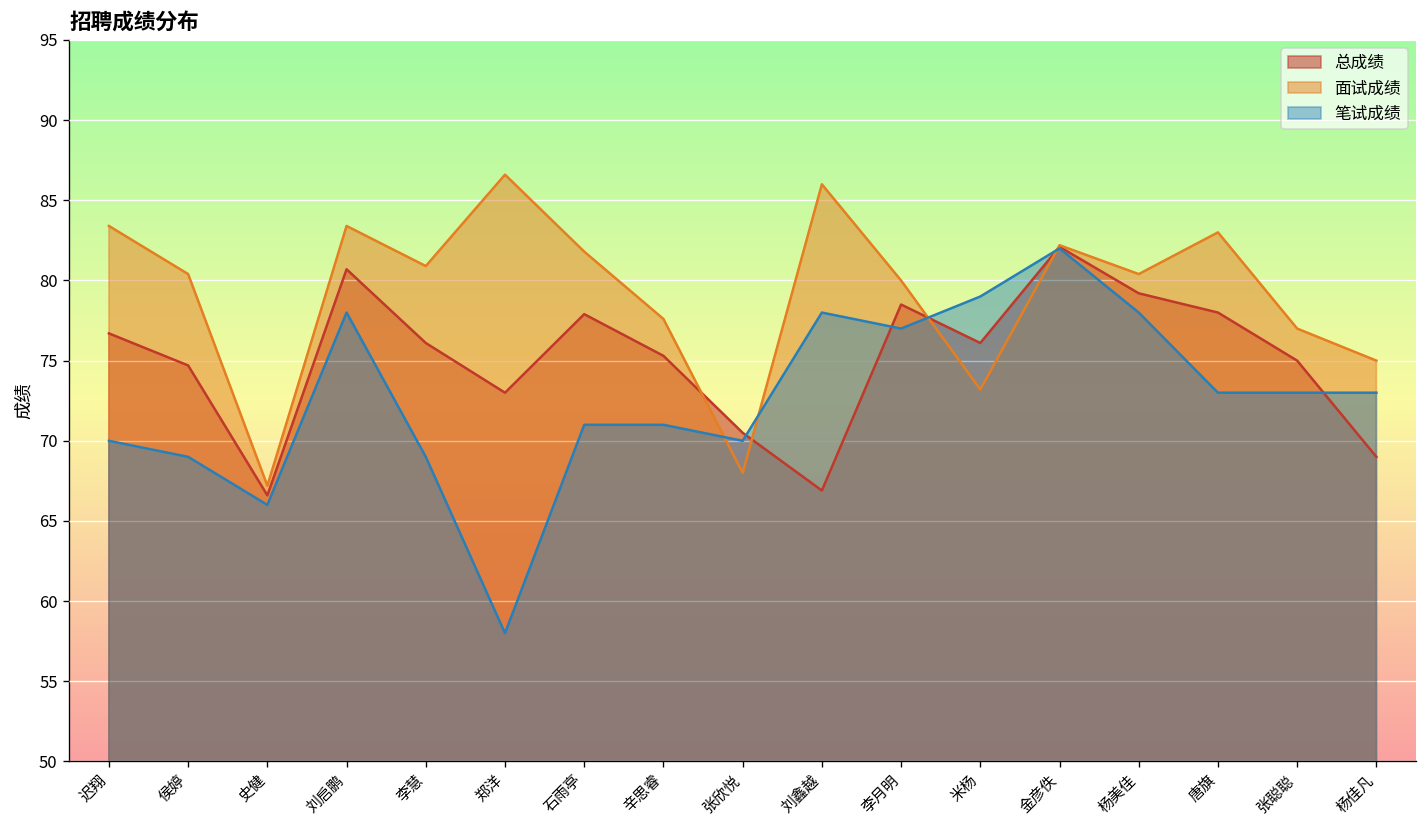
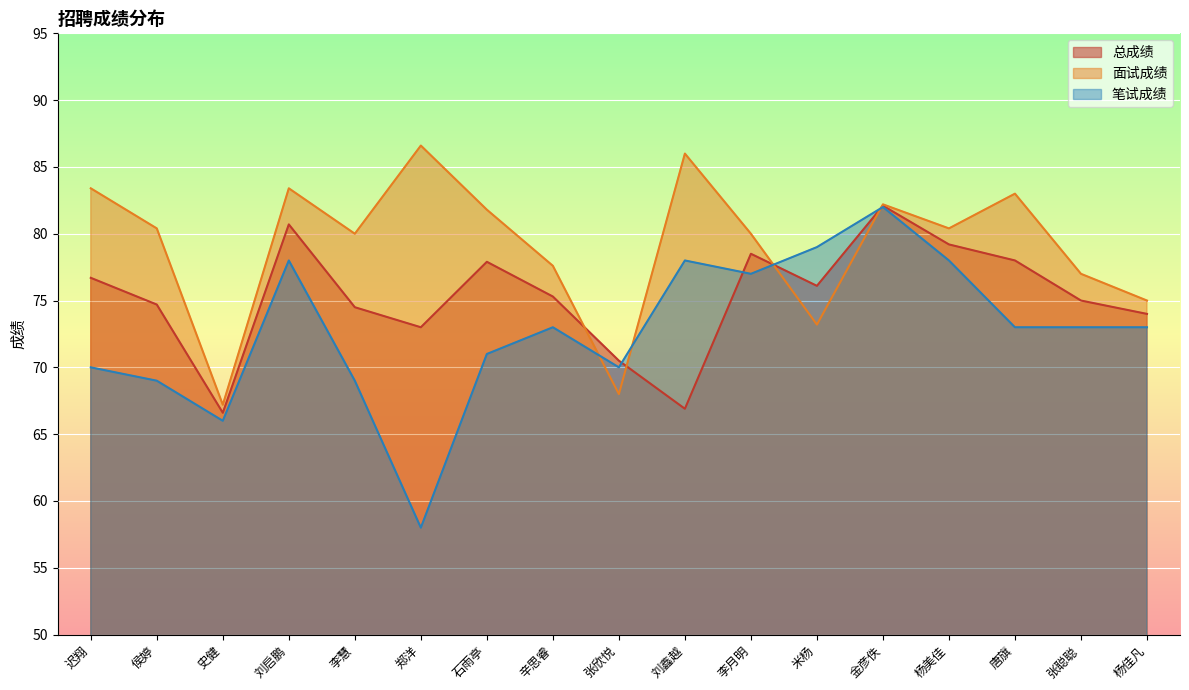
  {
    "总成绩": {
      "迟翔": 76.7,
      "侯婷": 74.7,
      "史健": 66.6,
      "刘启鹏": 80.7,
-     "李慧": 76.1,
+     "李慧": 74.5,
      "郑洋": 73.0,
      "石雨亭": 77.9,
      "辛思睿": 75.3,
      "张欣悦": 70.5,
      "刘鑫越": 66.9,
      "李月明": 78.5,
      "米杨": 76.1,
      "杨美佳": 79.2,
      "唐旗": 78.0,
      "张聪聪": 75.0,
-     "杨佳凡": 69
+     "杨佳凡": 74
    },
    "面试成绩": {
      "迟翔": 83.4,
      "侯婷": 80.4,
      "史健": 67.2,
      "刘启鹏": 83.4,
-     "李慧": 80.9,
+     "李慧": 80.0,
      "郑洋": 86.6,
      "石雨亭": 81.8,
      "辛思睿": 77.6,
      "张欣悦": 68.0,
      "刘鑫越": 86.0,
      "李月明": 80.0,
      "米杨": 73.2,
      "杨美佳": 80.4,
      "唐旗": 83.0,
      "张聪聪": 77.0,
      "杨佳凡": 75.0
    },
    "笔试成绩": {
      "迟翔": 70,
      "侯婷": 69,
      "史健": 66,
      "刘启鹏": 78,
      "李慧": 69,
      "郑洋": 58,
      "石雨亭": 71,
-     "辛思睿": 71,
+     "辛思睿": 73,
      "张欣悦": 70,
      "刘鑫越": 78,
      "李月明": 77,
      "米杨": 79,
      "杨美佳": 78,
      "唐旗": 73,
      "张聪聪": 73,
      "杨佳凡": 73
    }
  }
